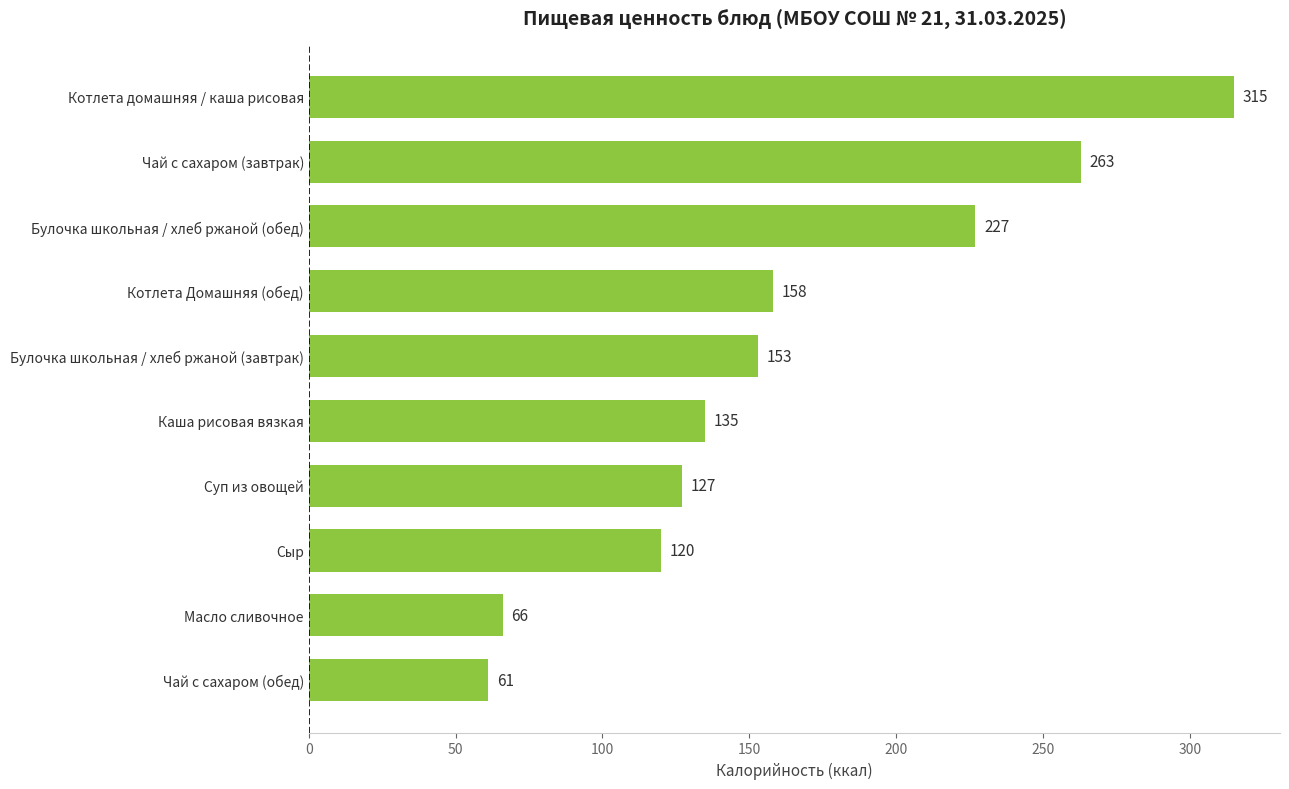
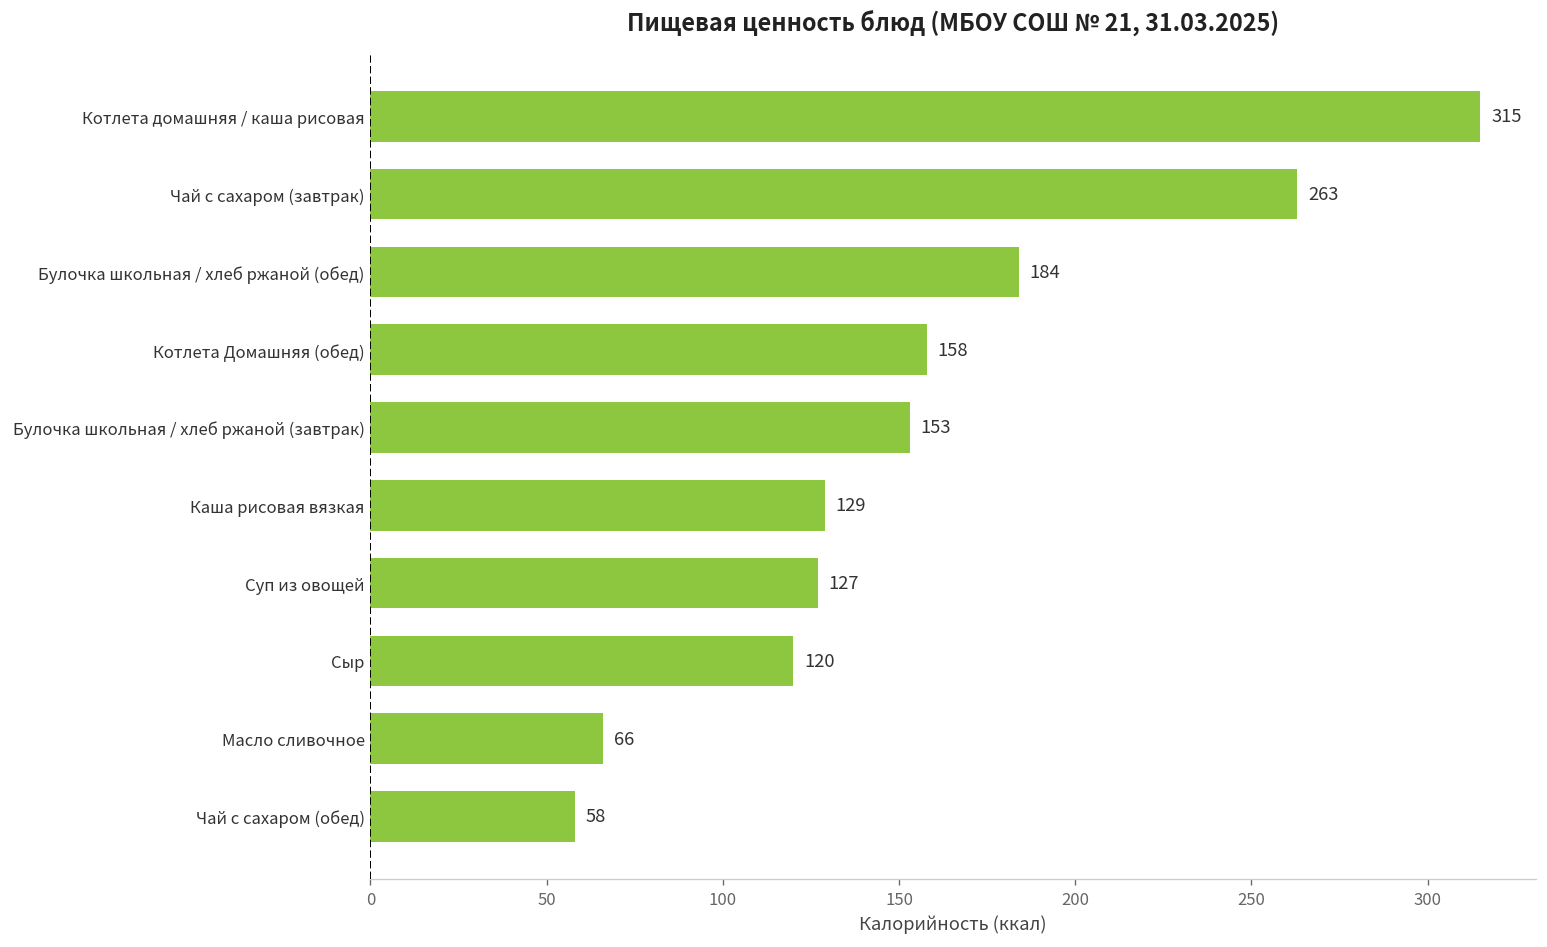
  {
    "Котлета домашняя / каша рисовая": 315,
    "Чай с сахаром (завтрак)": 263,
-   "Булочка школьная / хлеб ржаной (обед)": 227,
+   "Булочка школьная / хлеб ржаной (обед)": 184,
    "Котлета Домашняя (обед)": 158,
    "Булочка школьная / хлеб ржаной (завтрак)": 153,
-   "Каша рисовая вязкая": 135,
+   "Каша рисовая вязкая": 129,
    "Суп из овощей": 127,
    "Сыр": 120,
    "Масло сливочное": 66,
-   "Чай с сахаром (обед)": 61
+   "Чай с сахаром (обед)": 58
  }
